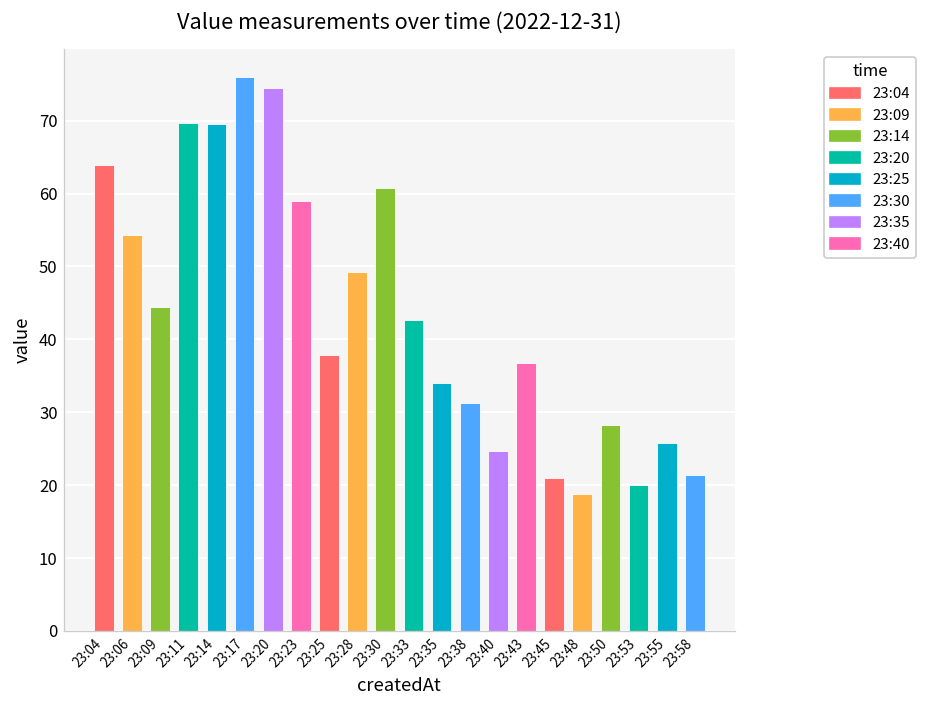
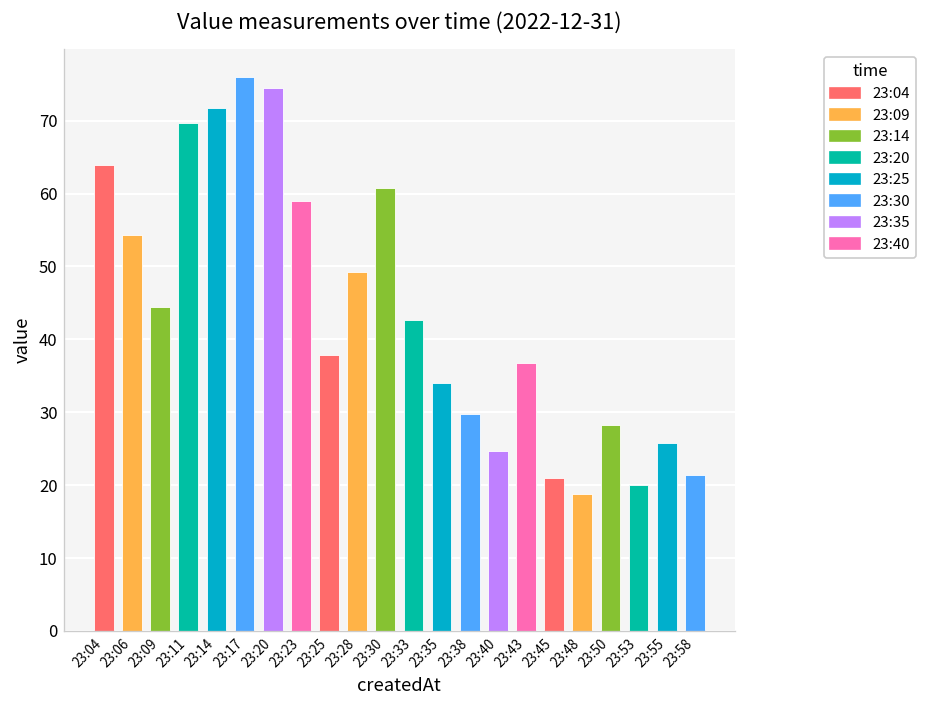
  {
    "23:04": 64,
    "23:06": 54,
    "23:09": 44,
    "23:11": 70,
-   "23:14": 70,
+   "23:14": 72,
    "23:17": 76,
    "23:20": 75,
    "23:23": 59,
    "23:25": 38,
    "23:28": 49,
    "23:30": 61,
    "23:33": 43,
    "23:35": 34,
-   "23:38": 31,
+   "23:38": 30,
    "23:40": 25,
    "23:43": 37,
    "23:45": 21,
    "23:48": 19,
    "23:50": 28,
    "23:53": 20,
    "23:55": 26,
    "23:58": 21
  }
